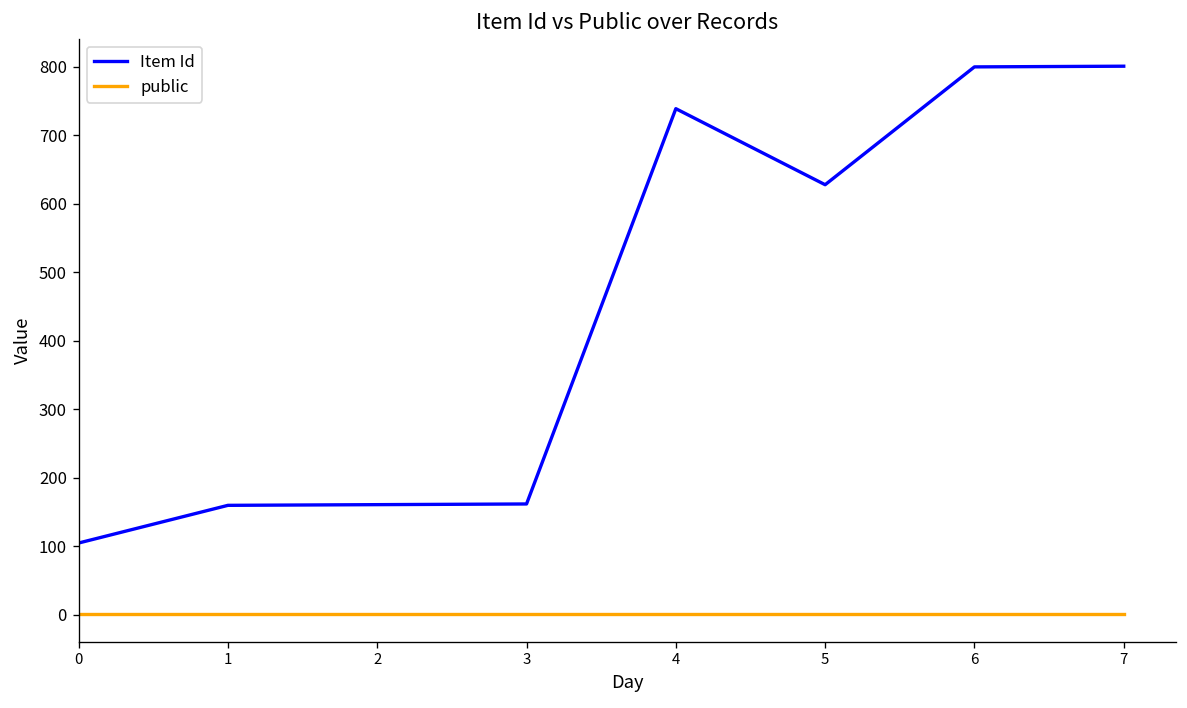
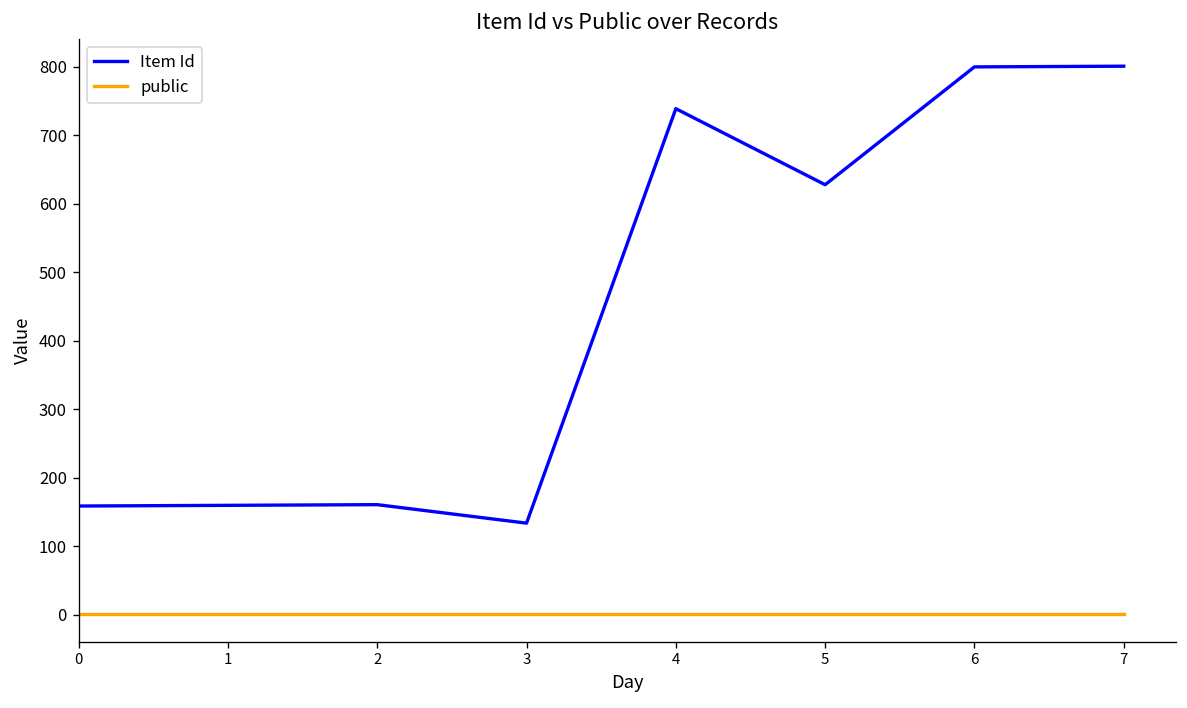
  {
    "Item Id": {
-     "0": 110,
+     "0": 160,
      "1": 160,
      "2": 160,
-     "3": 160,
+     "3": 130,
      "4": 740,
      "5": 630,
      "6": 800,
      "7": 800
    },
    "public": {
      "0": 0,
      "1": 0,
      "2": 0,
      "3": 0,
      "4": 0,
      "5": 0,
      "6": 0,
      "7": 0
    }
  }
